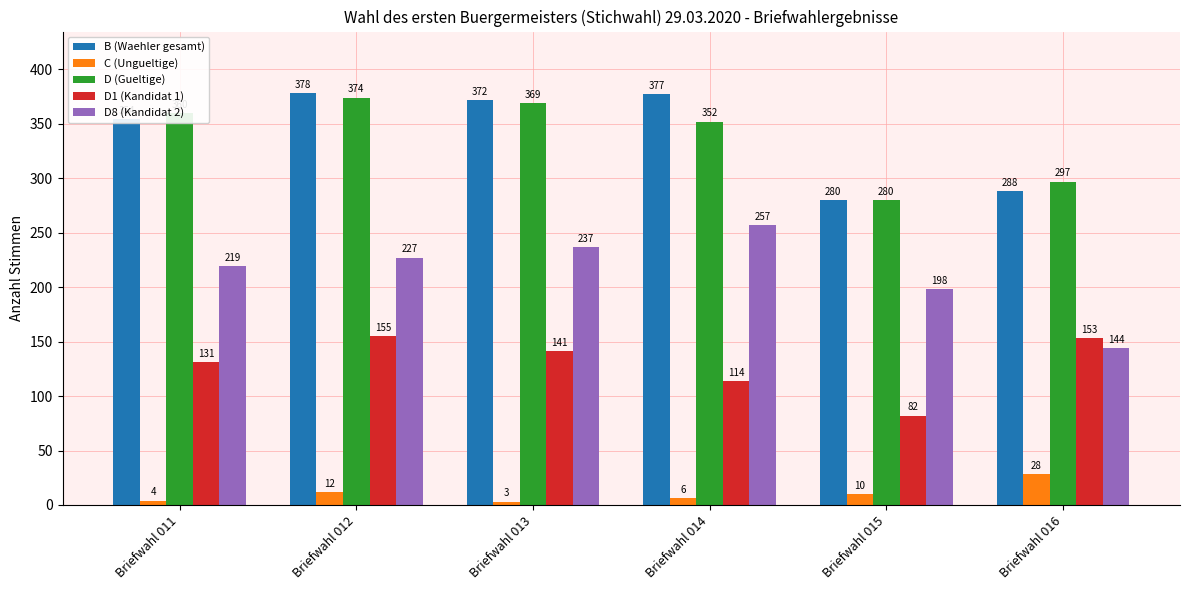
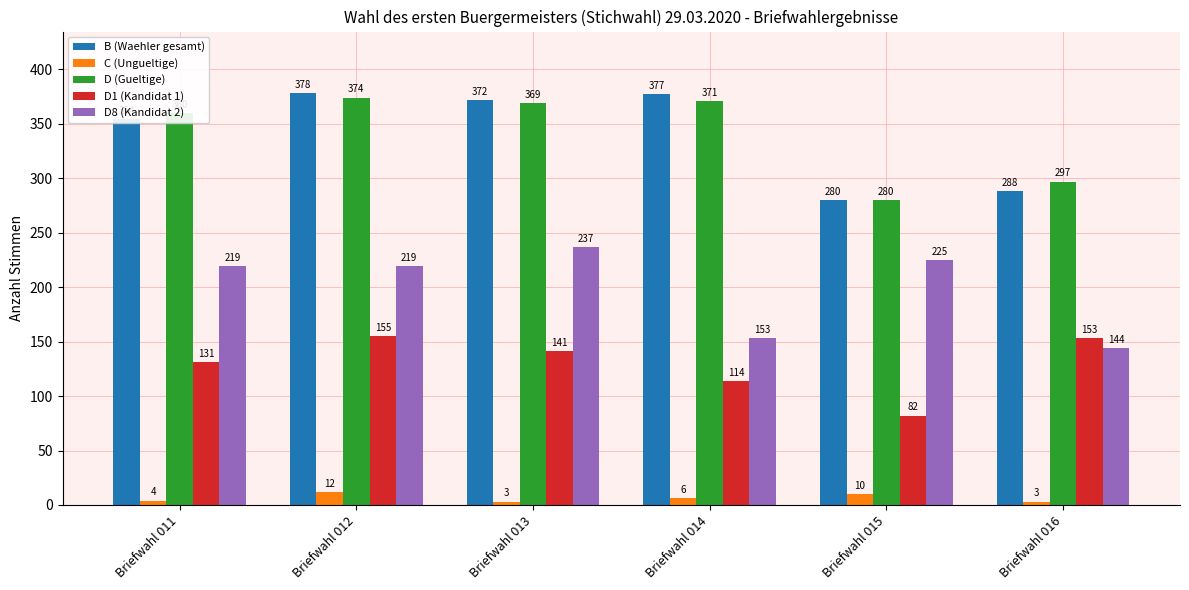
  {
    "B (Waehler gesamt)": {
      "Briefwahl 012": 378,
      "Briefwahl 013": 372,
      "Briefwahl 014": 377,
      "Briefwahl 015": 280,
      "Briefwahl 016": 288
    },
    "C (Ungueltige)": {
      "Briefwahl 011": 4,
      "Briefwahl 012": 12,
      "Briefwahl 013": 3,
      "Briefwahl 014": 6,
      "Briefwahl 015": 10,
-     "Briefwahl 016": 28
+     "Briefwahl 016": 3
    },
    "D (Gueltige)": {
      "Briefwahl 012": 374,
      "Briefwahl 013": 369,
-     "Briefwahl 014": 352,
+     "Briefwahl 014": 371,
      "Briefwahl 015": 280,
      "Briefwahl 016": 297
    },
    "D1 (Kandidat 1)": {
      "Briefwahl 011": 131,
      "Briefwahl 012": 155,
      "Briefwahl 013": 141,
      "Briefwahl 014": 114,
      "Briefwahl 015": 82,
      "Briefwahl 016": 153
    },
    "D8 (Kandidat 2)": {
      "Briefwahl 011": 219,
-     "Briefwahl 012": 227,
+     "Briefwahl 012": 219,
      "Briefwahl 013": 237,
-     "Briefwahl 014": 257,
-     "Briefwahl 015": 198,
+     "Briefwahl 014": 153,
+     "Briefwahl 015": 225,
      "Briefwahl 016": 144
    }
  }
